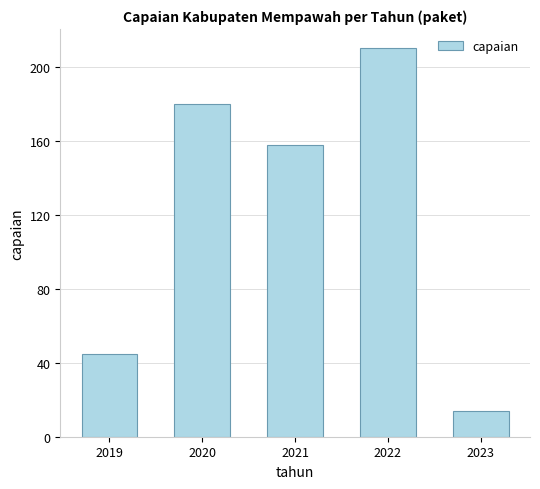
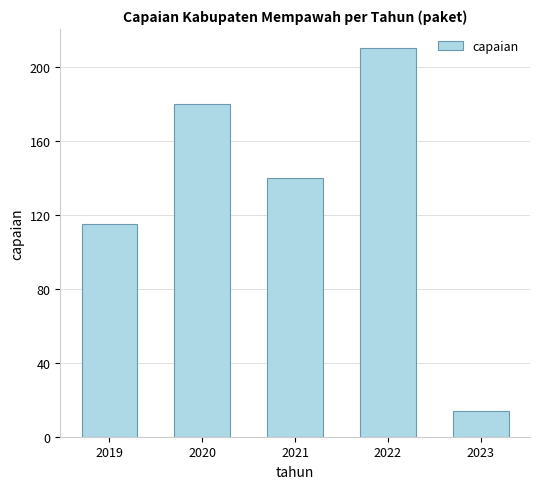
  {
-   "2019": 45,
+   "2019": 115,
    "2020": 180,
-   "2021": 158,
+   "2021": 140,
    "2022": 210,
    "2023": 14
  }
